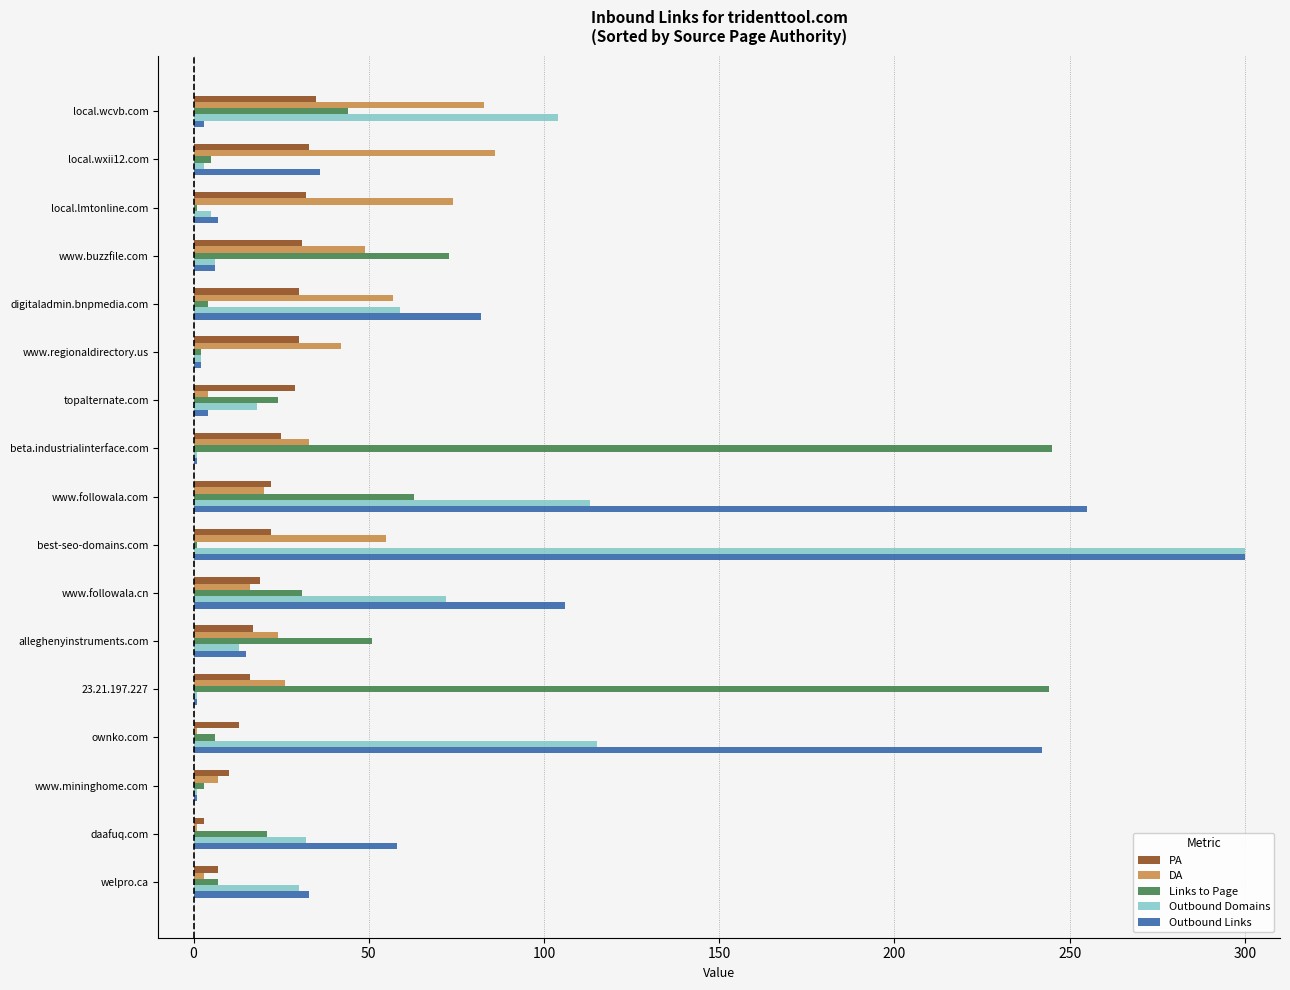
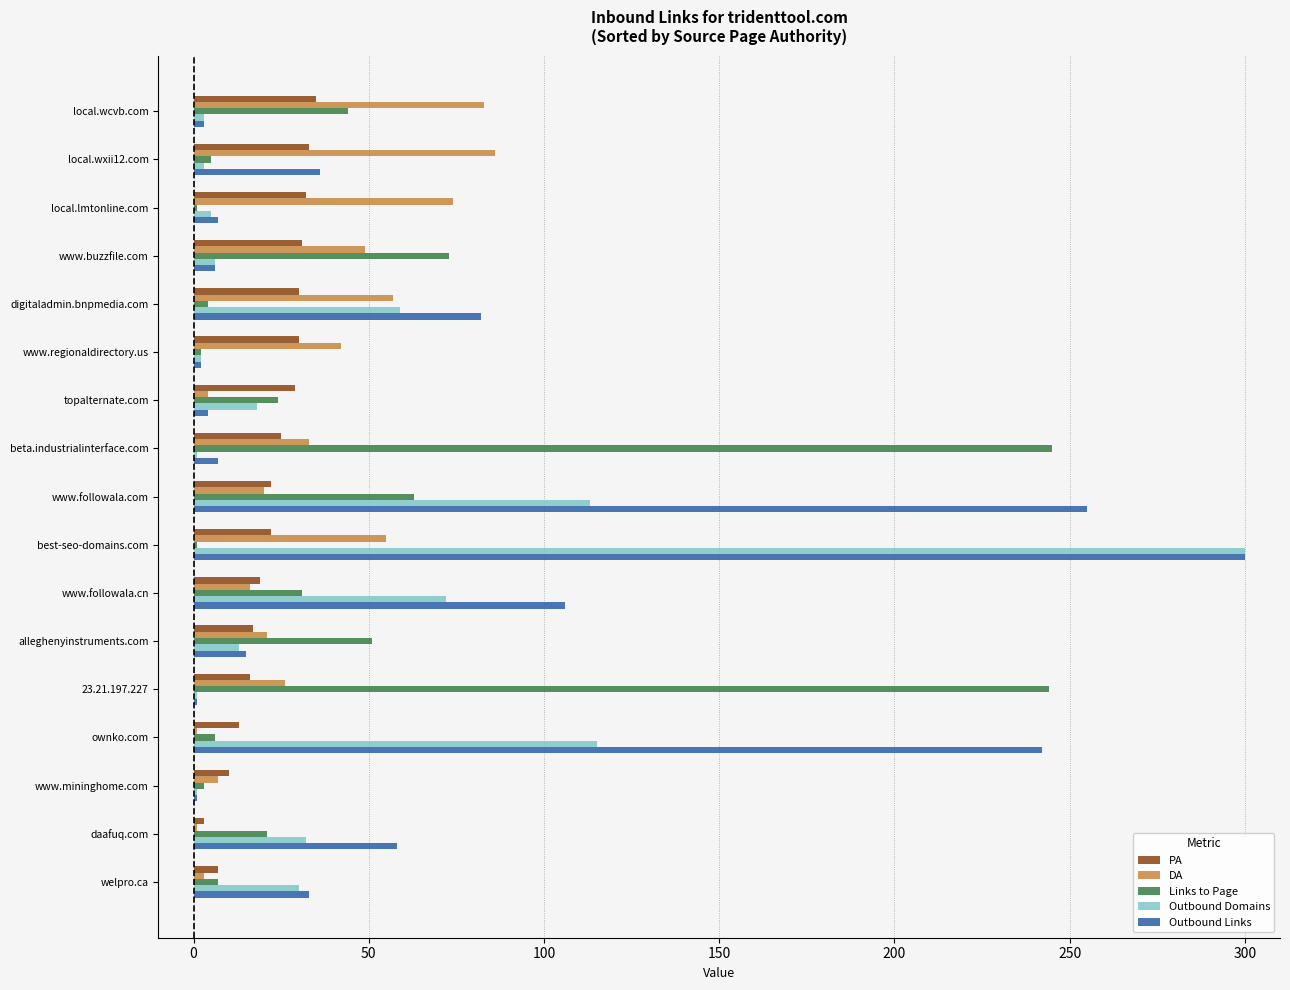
  {
    "PA": {
      "local.wcvb.com": 35,
      "local.wxii12.com": 33,
      "local.lmtonline.com": 32,
      "www.buzzfile.com": 31,
      "digitaladmin.bnpmedia.com": 30,
      "www.regionaldirectory.us": 30,
      "topalternate.com": 29,
      "beta.industrialinterface.com": 25,
      "www.followala.com": 22,
      "best-seo-domains.com": 22,
      "www.followala.cn": 19,
      "alleghenyinstruments.com": 17,
      "23.21.197.227": 16,
      "ownko.com": 13,
      "www.mininghome.com": 10,
      "daafuq.com": 3,
      "welpro.ca": 7
    },
    "DA": {
      "local.wcvb.com": 83,
      "local.wxii12.com": 86,
      "local.lmtonline.com": 74,
      "www.buzzfile.com": 49,
      "digitaladmin.bnpmedia.com": 57,
      "www.regionaldirectory.us": 42,
      "topalternate.com": 4,
      "beta.industrialinterface.com": 33,
      "www.followala.com": 20,
      "best-seo-domains.com": 55,
      "www.followala.cn": 16,
-     "alleghenyinstruments.com": 24,
+     "alleghenyinstruments.com": 21,
      "23.21.197.227": 26,
      "ownko.com": 1,
      "www.mininghome.com": 7,
      "daafuq.com": 1,
      "welpro.ca": 3
    },
    "Links to Page": {
      "local.wcvb.com": 44,
      "local.wxii12.com": 5,
      "local.lmtonline.com": 1,
      "www.buzzfile.com": 73,
      "digitaladmin.bnpmedia.com": 4,
      "www.regionaldirectory.us": 2,
      "topalternate.com": 24,
      "beta.industrialinterface.com": 245,
      "www.followala.com": 63,
      "best-seo-domains.com": 1,
      "www.followala.cn": 31,
      "alleghenyinstruments.com": 51,
      "23.21.197.227": 244,
      "ownko.com": 6,
      "www.mininghome.com": 3,
      "daafuq.com": 21,
      "welpro.ca": 7
    },
    "Outbound Domains": {
-     "local.wcvb.com": 104,
+     "local.wcvb.com": 3,
      "local.wxii12.com": 3,
      "local.lmtonline.com": 5,
      "www.buzzfile.com": 6,
      "digitaladmin.bnpmedia.com": 59,
      "www.regionaldirectory.us": 2,
      "topalternate.com": 18,
      "beta.industrialinterface.com": 1,
      "www.followala.com": 113,
      "best-seo-domains.com": 300,
      "www.followala.cn": 72,
      "alleghenyinstruments.com": 13,
      "23.21.197.227": 1,
      "ownko.com": 115,
      "www.mininghome.com": 1,
      "daafuq.com": 32,
      "welpro.ca": 30
    },
    "Outbound Links": {
      "local.wcvb.com": 3,
      "local.wxii12.com": 36,
      "local.lmtonline.com": 7,
      "www.buzzfile.com": 6,
      "digitaladmin.bnpmedia.com": 82,
      "www.regionaldirectory.us": 2,
      "topalternate.com": 4,
-     "beta.industrialinterface.com": 1,
+     "beta.industrialinterface.com": 7,
      "www.followala.com": 255,
      "best-seo-domains.com": 300,
      "www.followala.cn": 106,
      "alleghenyinstruments.com": 15,
      "23.21.197.227": 1,
      "ownko.com": 242,
      "www.mininghome.com": 1,
      "daafuq.com": 58,
      "welpro.ca": 33
    }
  }
